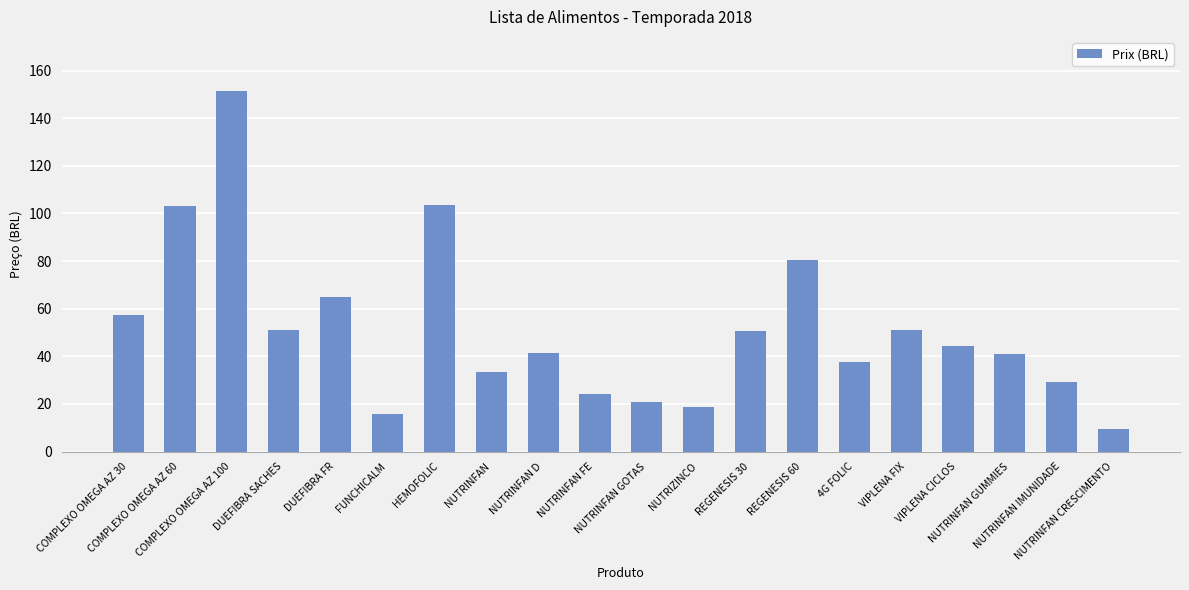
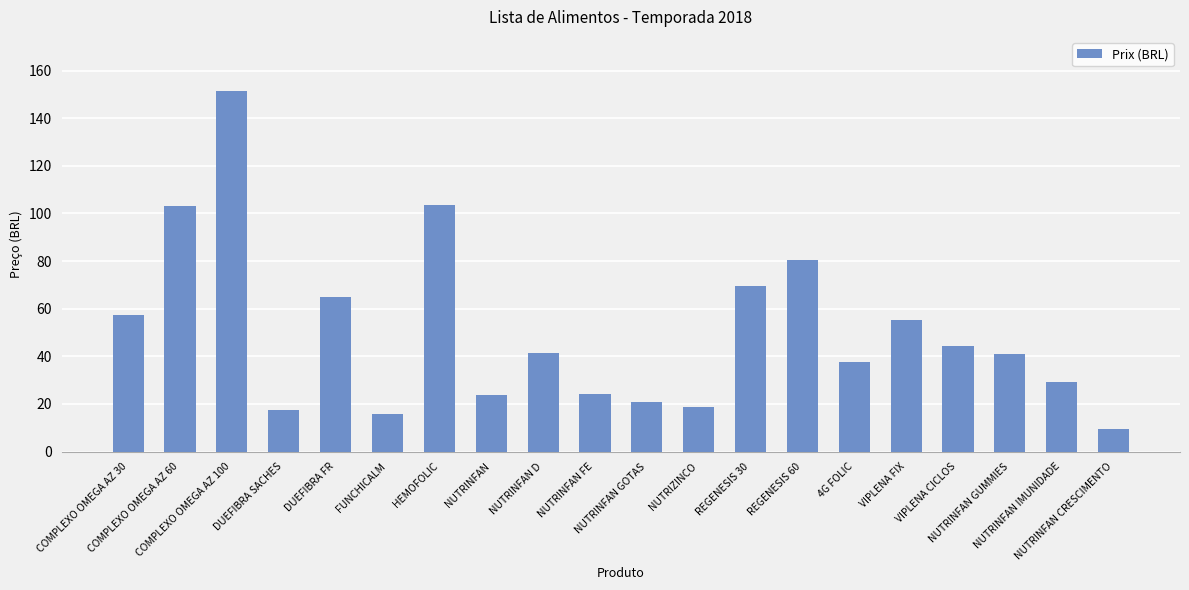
  {
    "COMPLEXO OMEGA AZ 30": 57,
    "COMPLEXO OMEGA AZ 60": 103,
    "COMPLEXO OMEGA AZ 100": 151,
-   "DUEFIBRA SACHES": 51,
+   "DUEFIBRA SACHES": 17,
    "DUEFIBRA FR": 65,
    "FUNCHICALM": 16,
    "HEMOFOLIC": 104,
-   "NUTRINFAN": 34,
+   "NUTRINFAN": 24,
    "NUTRINFAN D": 41,
    "NUTRINFAN FE": 24,
    "NUTRINFAN GOTAS": 21,
    "NUTRIZINCO": 19,
-   "REGENESIS 30": 51,
+   "REGENESIS 30": 69,
    "REGENESIS 60": 81,
    "4G FOLIC": 38,
-   "VIPLENA FIX": 51,
+   "VIPLENA FIX": 55,
    "VIPLENA CICLOS": 44,
    "NUTRINFAN GUMMIES": 41,
    "NUTRINFAN IMUNIDADE": 29,
    "NUTRINFAN CRESCIMENTO": 9
  }
